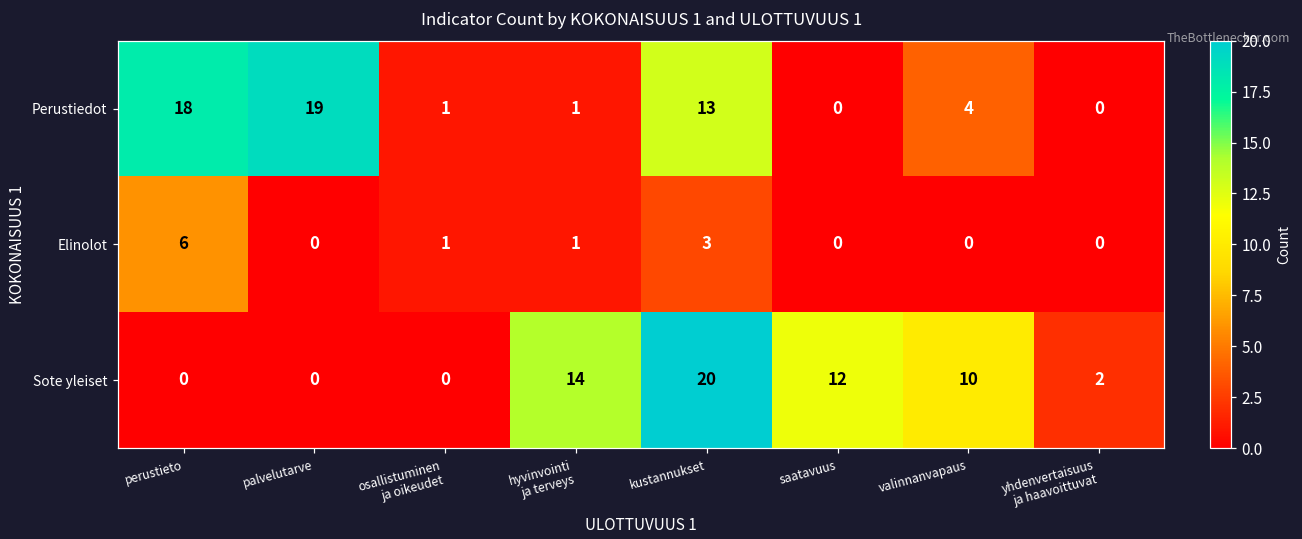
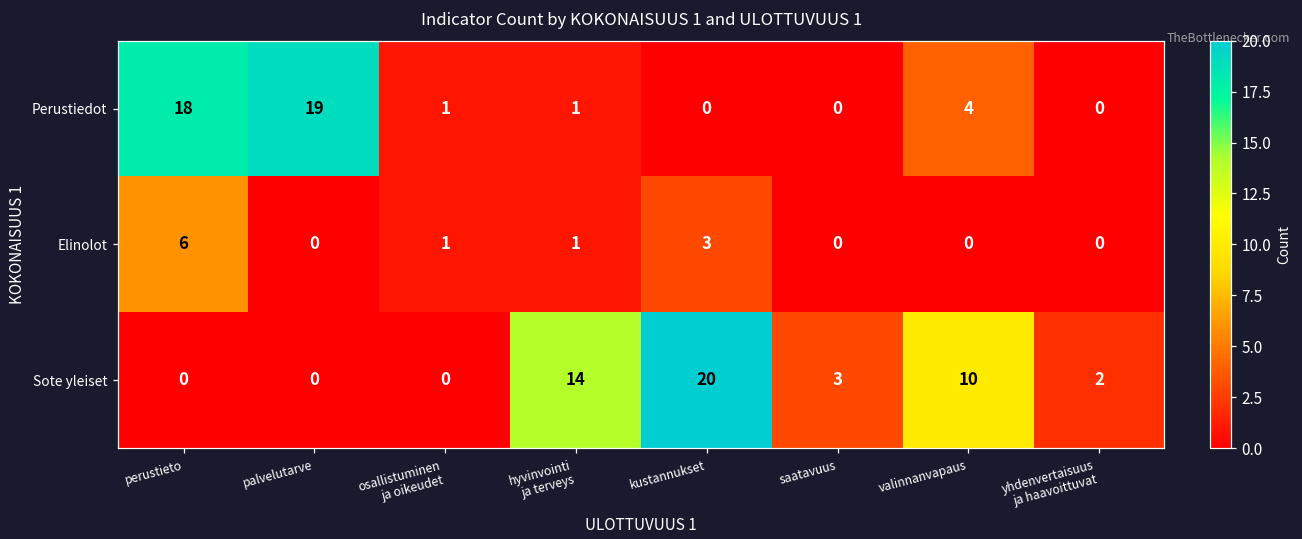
  {
    "Perustiedot": {
      "perustieto": 18,
      "palvelutarve": 19,
      "osallistuminen ja oikeudet": 1,
      "hyvinvointi ja terveys": 1,
-     "kustannukset": 13,
+     "kustannukset": 0,
      "saatavuus": 0,
      "valinnanvapaus": 4,
      "yhdenvertaisuus ja haavoittuvat": 0
    },
    "Elinolot": {
      "perustieto": 6,
      "palvelutarve": 0,
      "osallistuminen ja oikeudet": 1,
      "hyvinvointi ja terveys": 1,
      "kustannukset": 3,
      "saatavuus": 0,
      "valinnanvapaus": 0,
      "yhdenvertaisuus ja haavoittuvat": 0
    },
    "Sote yleiset": {
      "perustieto": 0,
      "palvelutarve": 0,
      "osallistuminen ja oikeudet": 0,
      "hyvinvointi ja terveys": 14,
      "kustannukset": 20,
-     "saatavuus": 12,
+     "saatavuus": 3,
      "valinnanvapaus": 10,
      "yhdenvertaisuus ja haavoittuvat": 2
    }
  }
